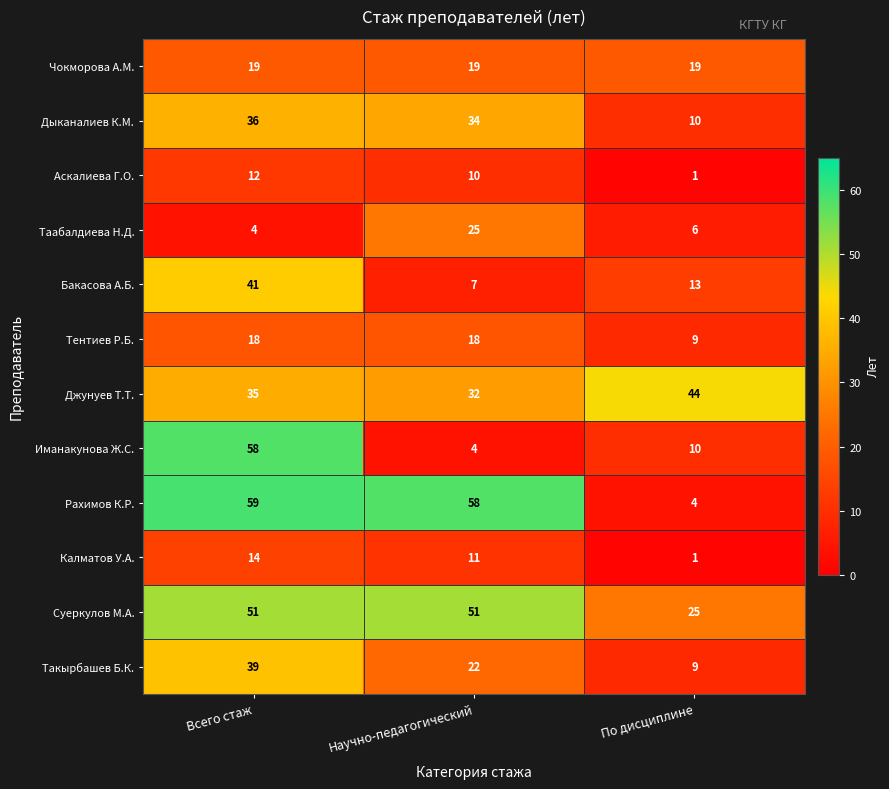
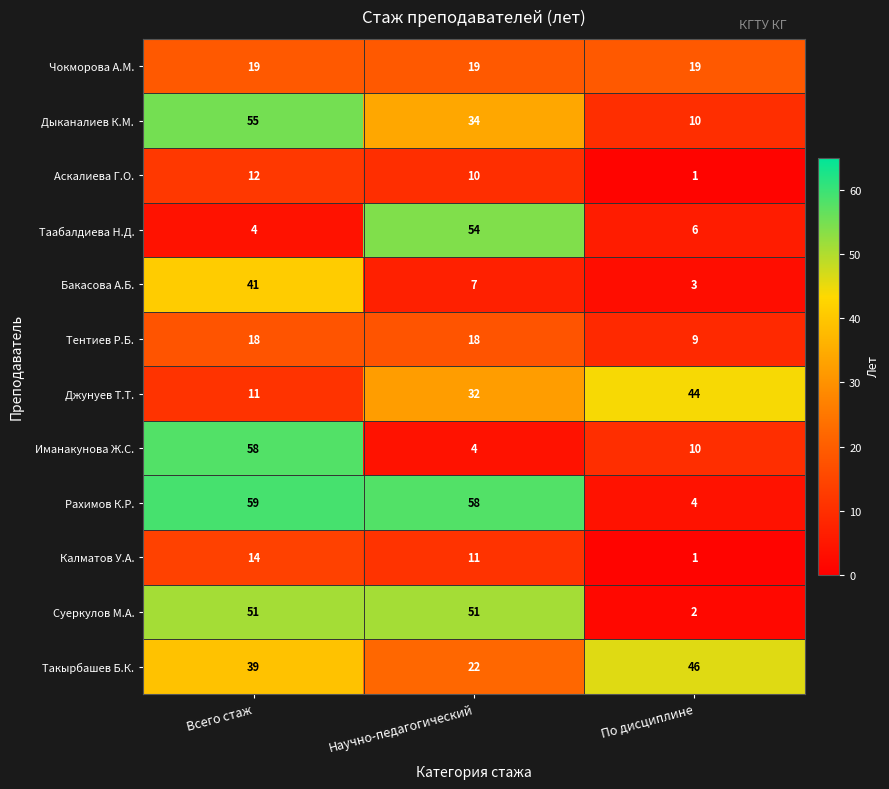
  {
    "Чокморова А.М.": {
      "Всего стаж": 19,
      "Научно-педагогический": 19,
      "По дисциплине": 19
    },
    "Дыканалиев К.М.": {
-     "Всего стаж": 36,
+     "Всего стаж": 55,
      "Научно-педагогический": 34,
      "По дисциплине": 10
    },
    "Аскалиева Г.О.": {
      "Всего стаж": 12,
      "Научно-педагогический": 10,
      "По дисциплине": 1
    },
    "Таабалдиева Н.Д.": {
      "Всего стаж": 4,
-     "Научно-педагогический": 25,
+     "Научно-педагогический": 54,
      "По дисциплине": 6
    },
    "Бакасова А.Б.": {
      "Всего стаж": 41,
      "Научно-педагогический": 7,
-     "По дисциплине": 13
+     "По дисциплине": 3
    },
    "Тентиев Р.Б.": {
      "Всего стаж": 18,
      "Научно-педагогический": 18,
      "По дисциплине": 9
    },
    "Джунуев Т.Т.": {
-     "Всего стаж": 35,
+     "Всего стаж": 11,
      "Научно-педагогический": 32,
      "По дисциплине": 44
    },
    "Иманакунова Ж.С.": {
      "Всего стаж": 58,
      "Научно-педагогический": 4,
      "По дисциплине": 10
    },
    "Рахимов К.Р.": {
      "Всего стаж": 59,
      "Научно-педагогический": 58,
      "По дисциплине": 4
    },
    "Калматов У.А.": {
      "Всего стаж": 14,
      "Научно-педагогический": 11,
      "По дисциплине": 1
    },
    "Суеркулов М.А.": {
      "Всего стаж": 51,
      "Научно-педагогический": 51,
-     "По дисциплине": 25
+     "По дисциплине": 2
    },
    "Такырбашев Б.К.": {
      "Всего стаж": 39,
      "Научно-педагогический": 22,
-     "По дисциплине": 9
+     "По дисциплине": 46
    }
  }
